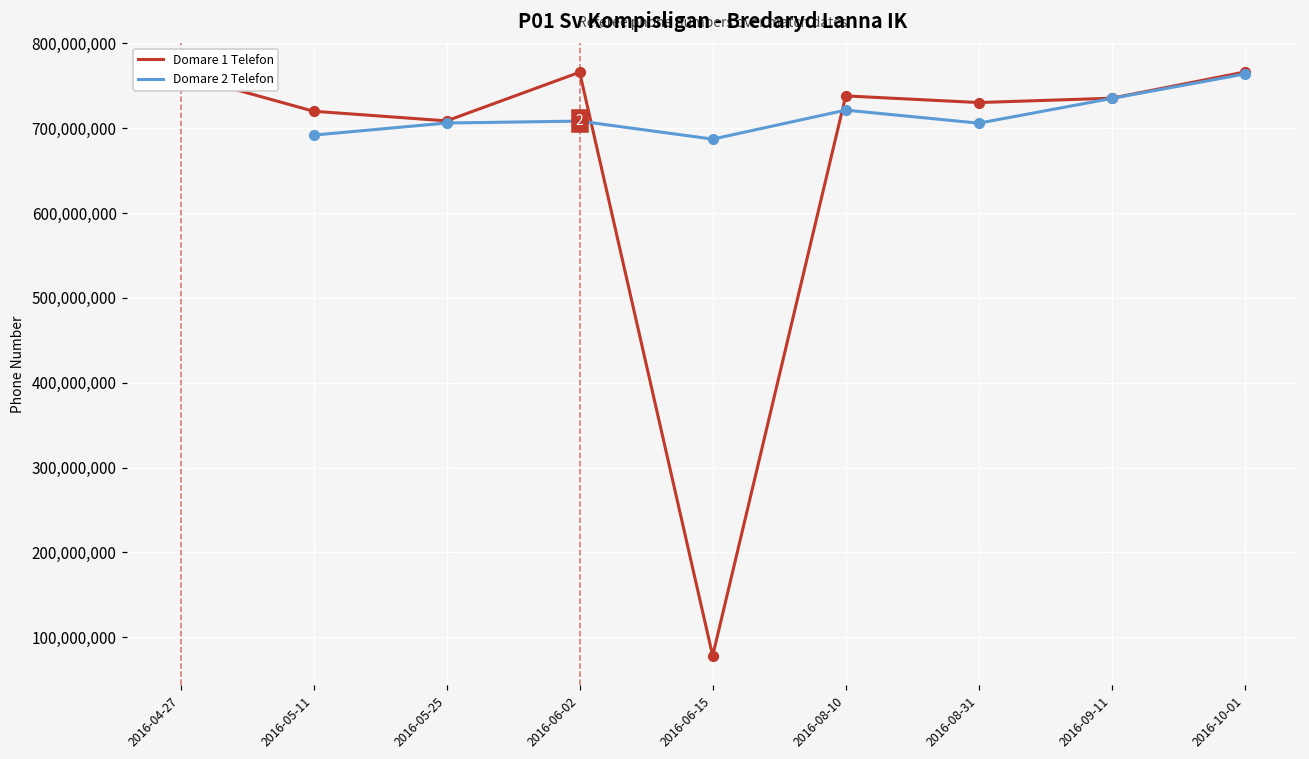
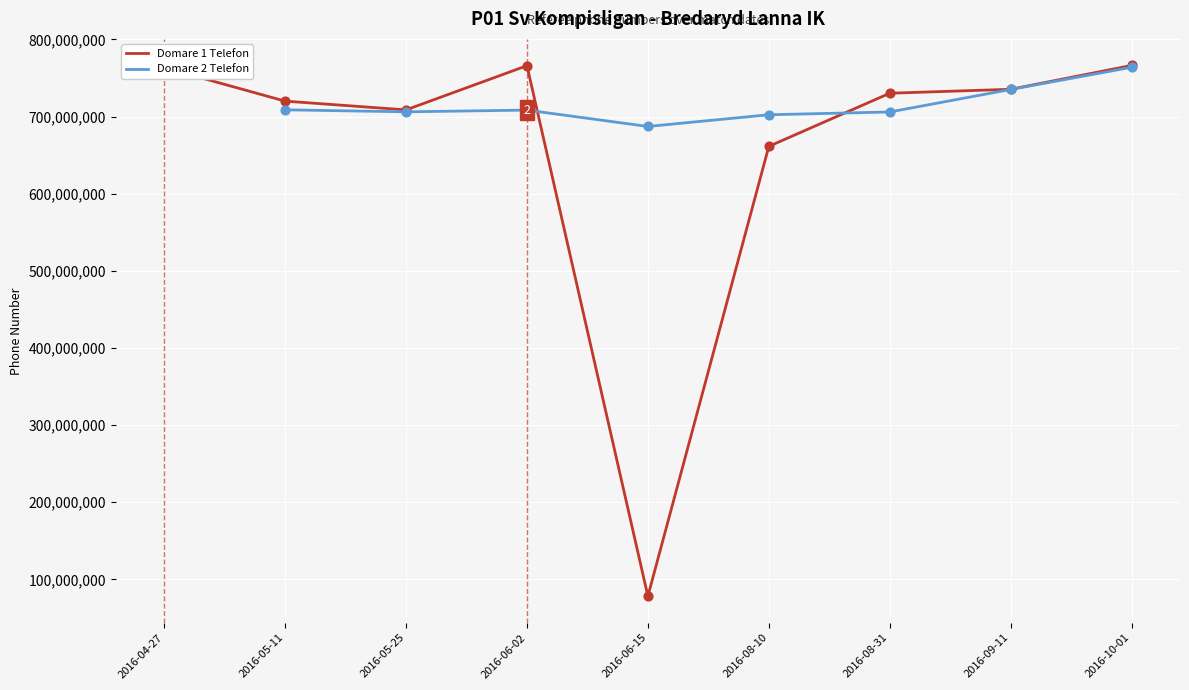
  {
    "Domare 1 Telefon": {
      "2016-05-11": "720,000,000",
      "2016-06-02": "770,000,000",
      "2016-06-15": "80,000,000",
-     "2016-08-10": "740,000,000",
+     "2016-08-10": "660,000,000",
      "2016-08-31": "730,000,000"
    },
    "Domare 2 Telefon": {
-     "2016-05-11": "690,000,000",
+     "2016-05-11": "710,000,000",
      "2016-06-15": "690,000,000",
-     "2016-08-10": "720,000,000",
+     "2016-08-10": "700,000,000",
      "2016-08-31": "710,000,000"
    }
  }
